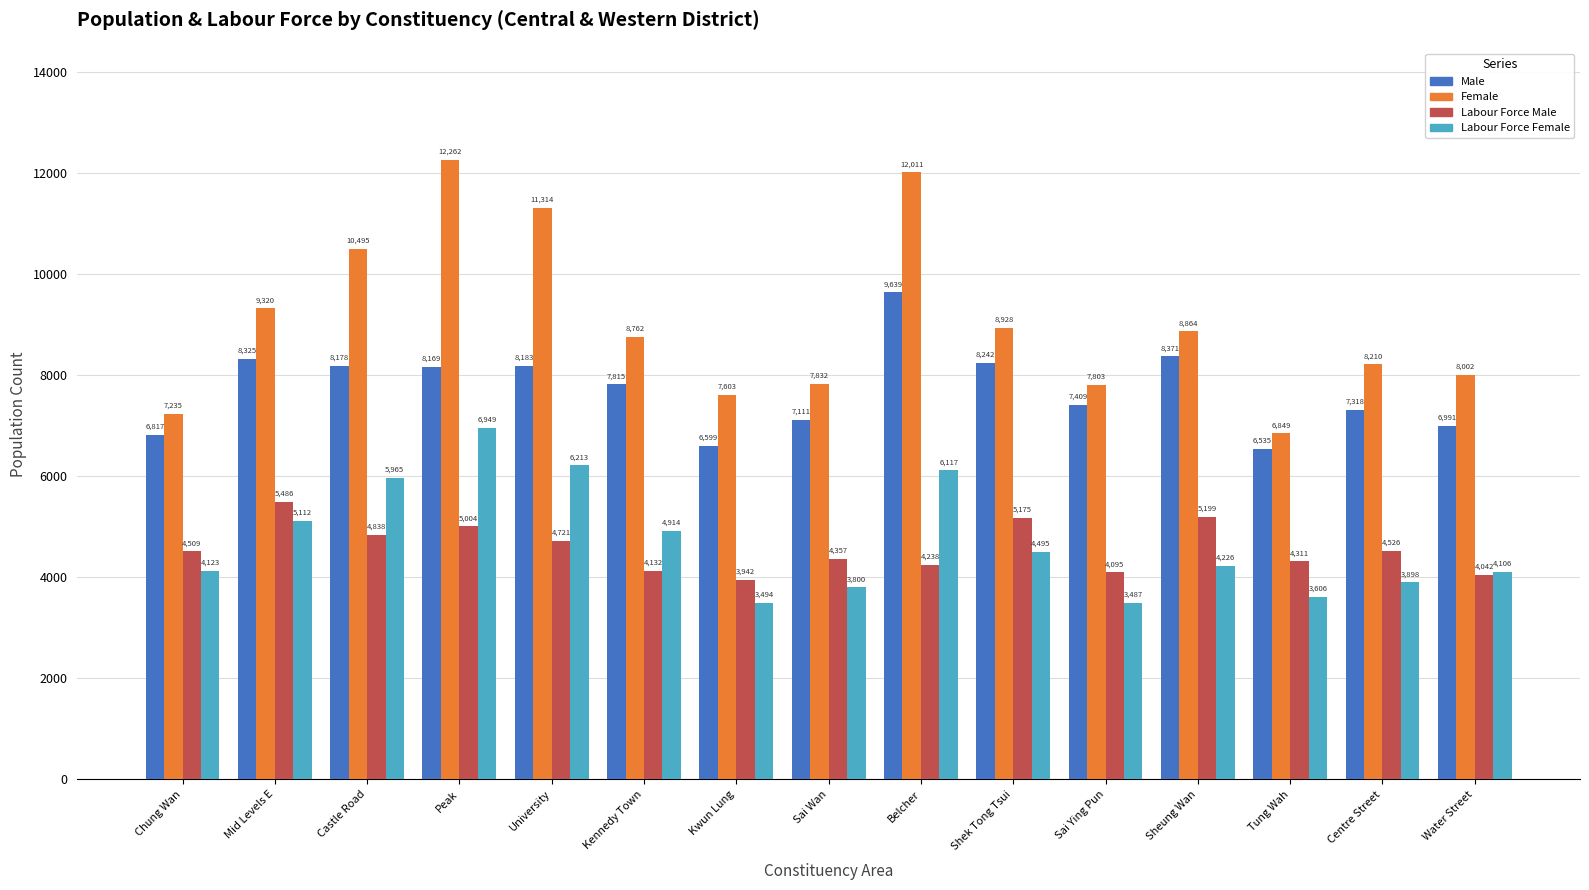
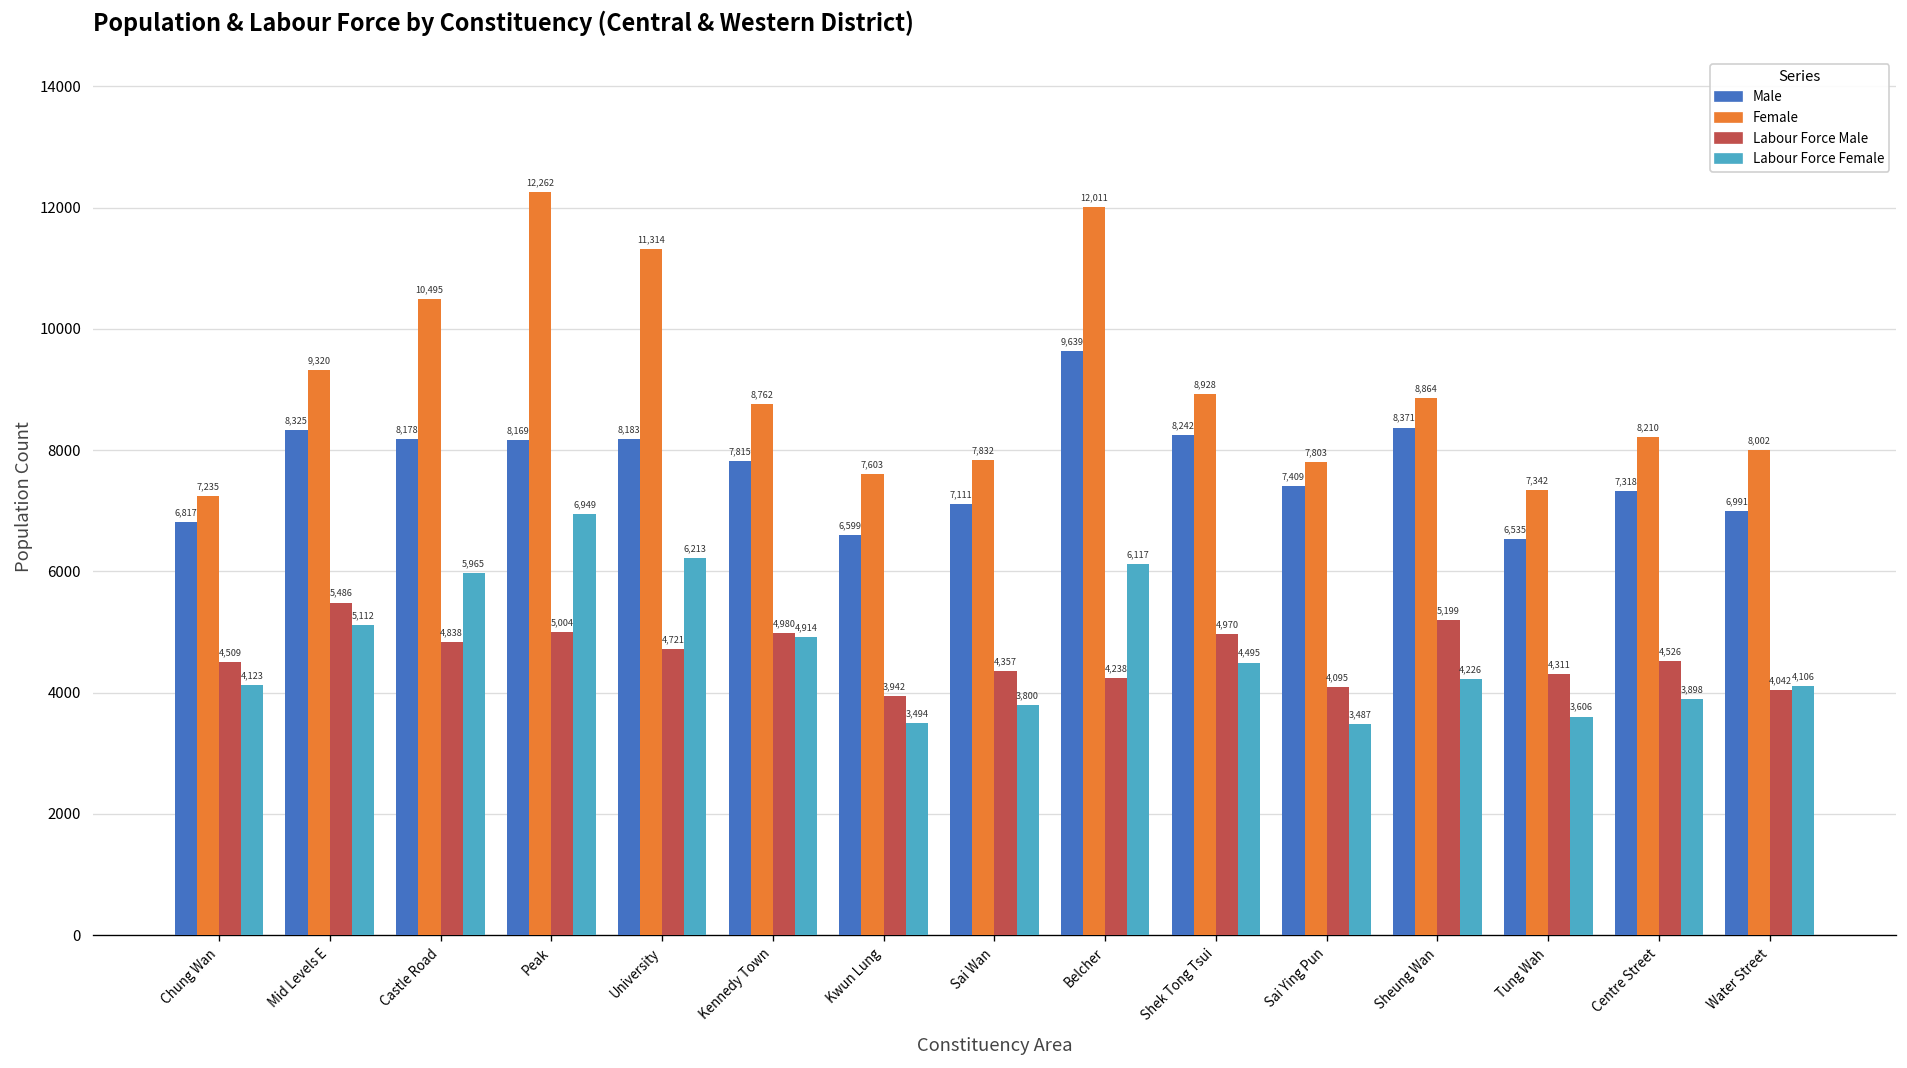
  {
    "Female": {
      "Chung Wan": "7,235",
      "Mid Levels E": "9,320",
      "Castle Road": "10,495",
      "Peak": "12,262",
      "University": "11,314",
      "Kennedy Town": "8,762",
      "Kwun Lung": "7,603",
      "Sai Wan": "7,832",
      "Belcher": "12,011",
      "Shek Tong Tsui": "8,928",
      "Sai Ying Pun": "7,803",
      "Sheung Wan": "8,864",
-     "Tung Wah": "6,849",
+     "Tung Wah": "7,342",
      "Centre Street": "8,210",
      "Water Street": "8,002"
    },
    "Labour Force Male": {
      "Chung Wan": "4,509",
      "Mid Levels E": "5,486",
      "Castle Road": "4,838",
      "Peak": "5,004",
      "University": "4,721",
-     "Kennedy Town": "4,132",
+     "Kennedy Town": "4,980",
      "Kwun Lung": "3,942",
      "Sai Wan": "4,357",
      "Belcher": "4,238",
-     "Shek Tong Tsui": "5,175",
+     "Shek Tong Tsui": "4,970",
      "Sai Ying Pun": "4,095",
      "Sheung Wan": "5,199",
      "Tung Wah": "4,311",
      "Centre Street": "4,526",
      "Water Street": "4,042"
    }
  }
